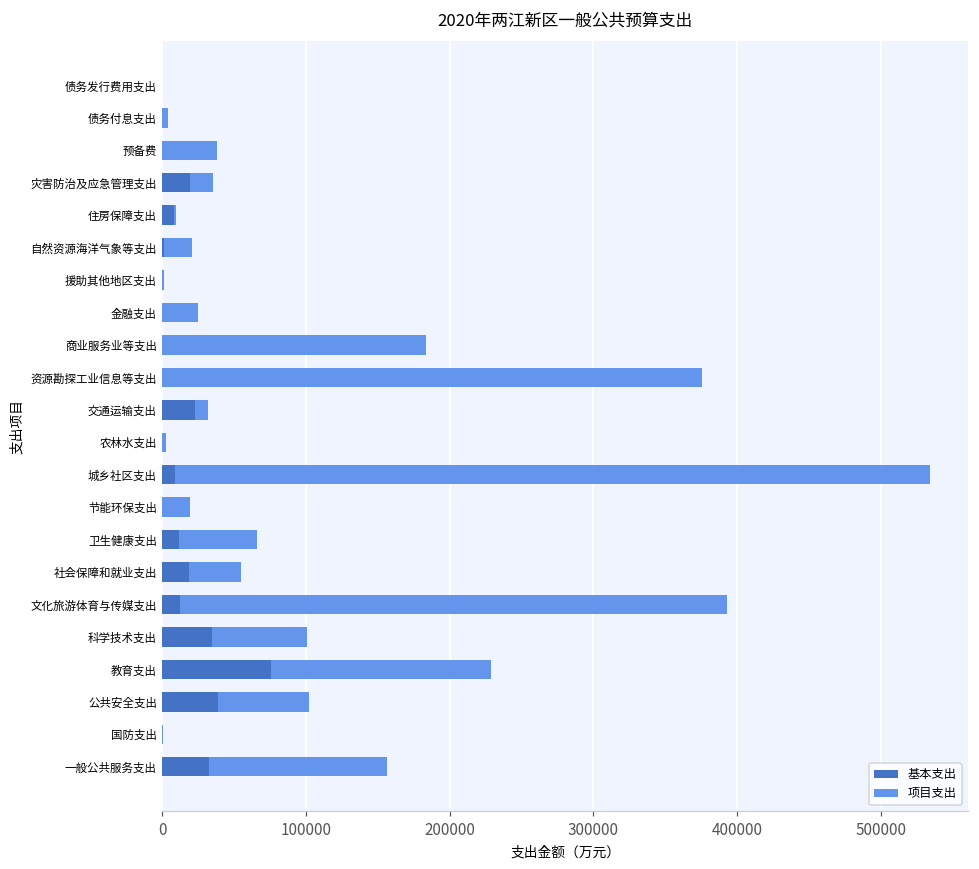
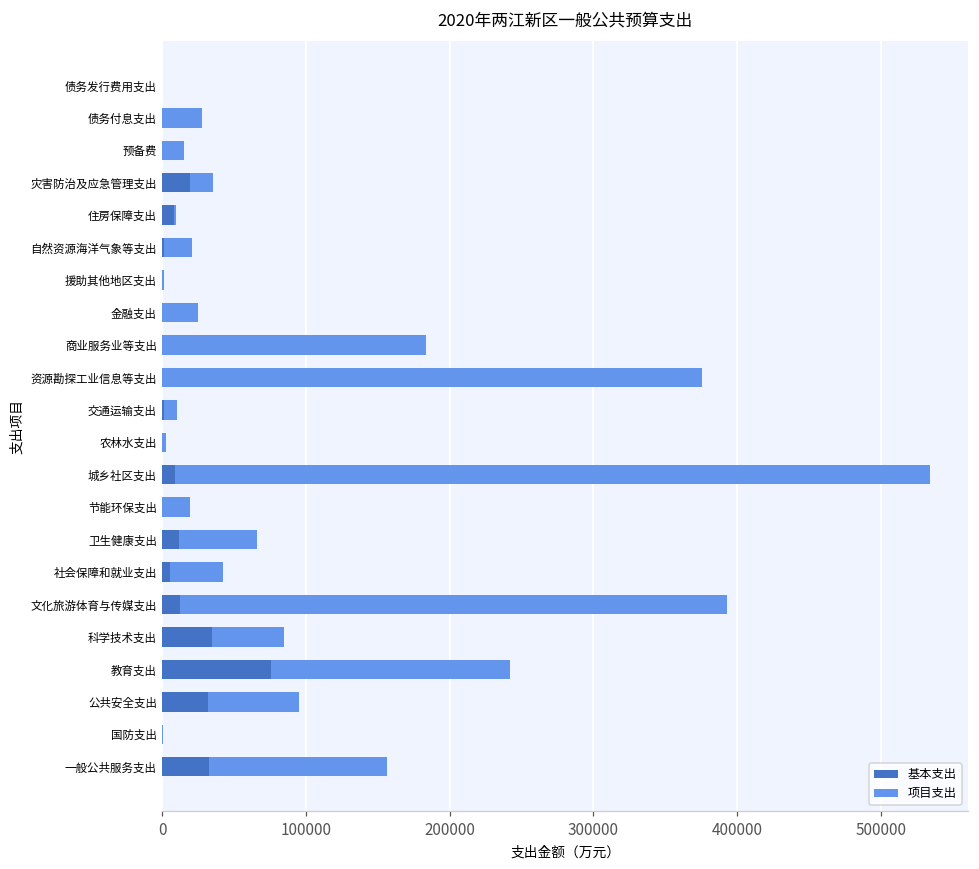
  {
    "基本支出": {
      "债务发行费用支出": 0,
      "债务付息支出": 0,
      "预备费": 0,
      "灾害防治及应急管理支出": 19000,
      "住房保障支出": 8000,
      "援助其他地区支出": 0,
      "金融支出": 0,
      "商业服务业等支出": 0,
      "资源勘探工业信息等支出": 0,
-     "交通运输支出": 23000,
+     "交通运输支出": 1000,
      "农林水支出": 0,
      "城乡社区支出": 9000,
      "节能环保支出": 0,
      "卫生健康支出": 11000,
-     "社会保障和就业支出": 19000,
+     "社会保障和就业支出": 6000,
      "文化旅游体育与传媒支出": 12000,
      "科学技术支出": 35000,
      "教育支出": 76000,
-     "公共安全支出": 39000,
+     "公共安全支出": 31000,
      "国防支出": 0,
      "一般公共服务支出": 33000
    },
    "项目支出": {
-     "债务付息支出": 4000,
-     "预备费": 38000,
+     "债务付息支出": 28000,
+     "预备费": 15000,
      "灾害防治及应急管理支出": 16000,
      "自然资源海洋气象等支出": 20000,
      "金融支出": 25000,
      "商业服务业等支出": 183000,
      "资源勘探工业信息等支出": 375000,
      "交通运输支出": 9000,
      "农林水支出": 2000,
      "城乡社区支出": 525000,
      "节能环保支出": 19000,
      "卫生健康支出": 55000,
      "社会保障和就业支出": 36000,
      "文化旅游体育与传媒支出": 381000,
-     "科学技术支出": 66000,
-     "教育支出": 153000,
+     "科学技术支出": 50000,
+     "教育支出": 167000,
      "公共安全支出": 63000,
      "一般公共服务支出": 124000
    }
  }
